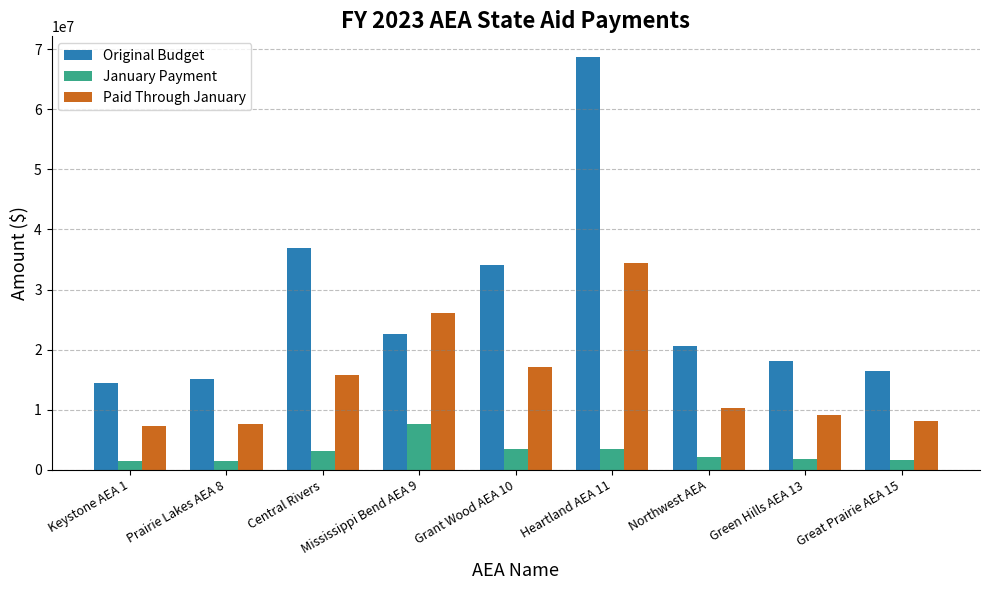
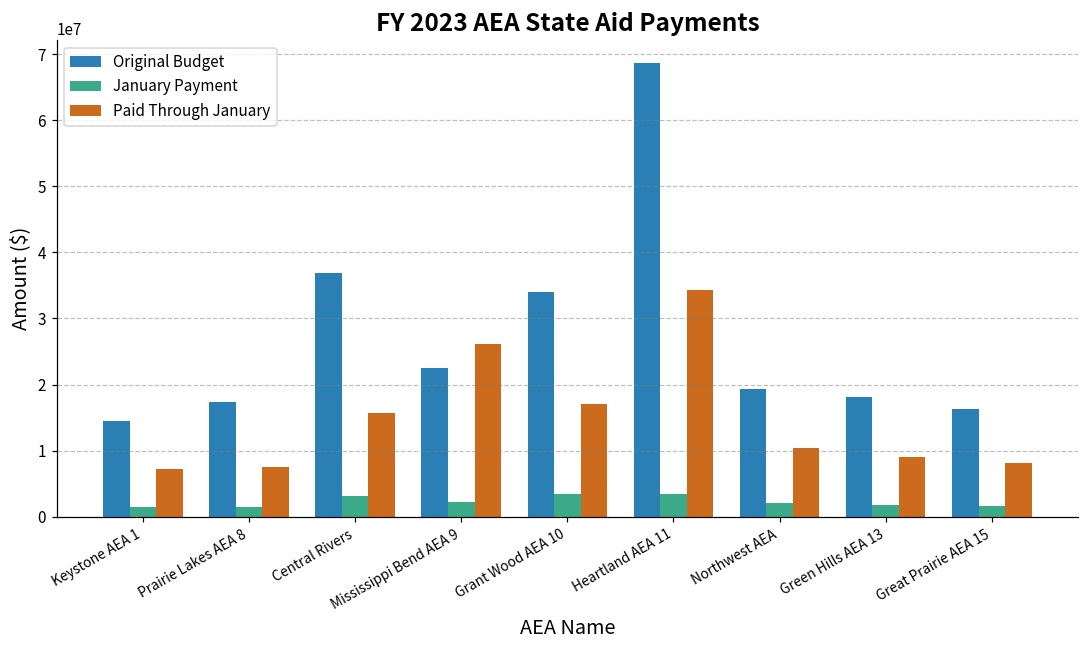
  {
    "Original Budget": {
      "Keystone AEA 1": 14000000,
-     "Prairie Lakes AEA 8": 15000000,
+     "Prairie Lakes AEA 8": 17000000,
      "Central Rivers": 37000000,
      "Mississippi Bend AEA 9": 23000000,
      "Grant Wood AEA 10": 34000000,
      "Heartland AEA 11": 69000000,
-     "Northwest AEA": 21000000,
+     "Northwest AEA": 19000000,
      "Green Hills AEA 13": 18000000,
      "Great Prairie AEA 15": 16000000
    },
    "January Payment": {
      "Keystone AEA 1": 1000000,
      "Prairie Lakes AEA 8": 2000000,
      "Central Rivers": 3000000,
-     "Mississippi Bend AEA 9": 8000000,
+     "Mississippi Bend AEA 9": 2000000,
      "Grant Wood AEA 10": 3000000,
      "Heartland AEA 11": 3000000,
      "Northwest AEA": 2000000,
      "Green Hills AEA 13": 2000000,
      "Great Prairie AEA 15": 2000000
    },
    "Paid Through January": {
      "Keystone AEA 1": 7000000,
      "Prairie Lakes AEA 8": 8000000,
      "Central Rivers": 16000000,
      "Mississippi Bend AEA 9": 26000000,
      "Grant Wood AEA 10": 17000000,
      "Heartland AEA 11": 34000000,
      "Northwest AEA": 10000000,
      "Green Hills AEA 13": 9000000,
      "Great Prairie AEA 15": 8000000
    }
  }
